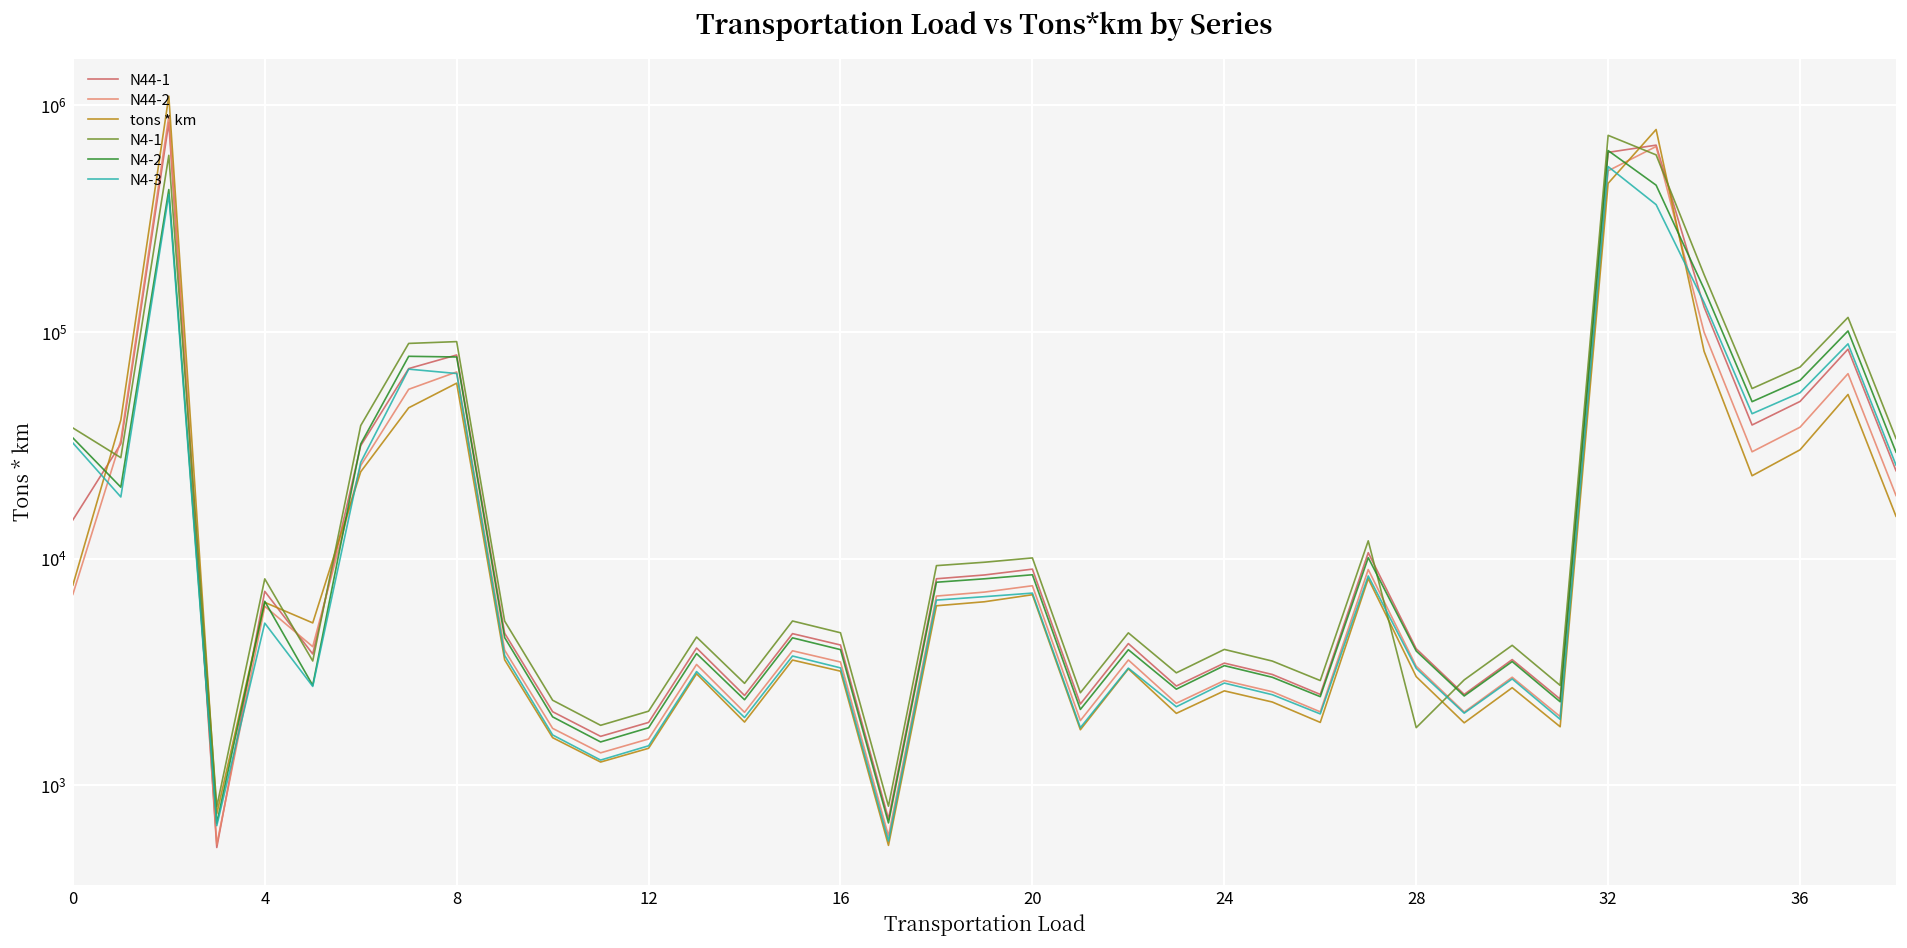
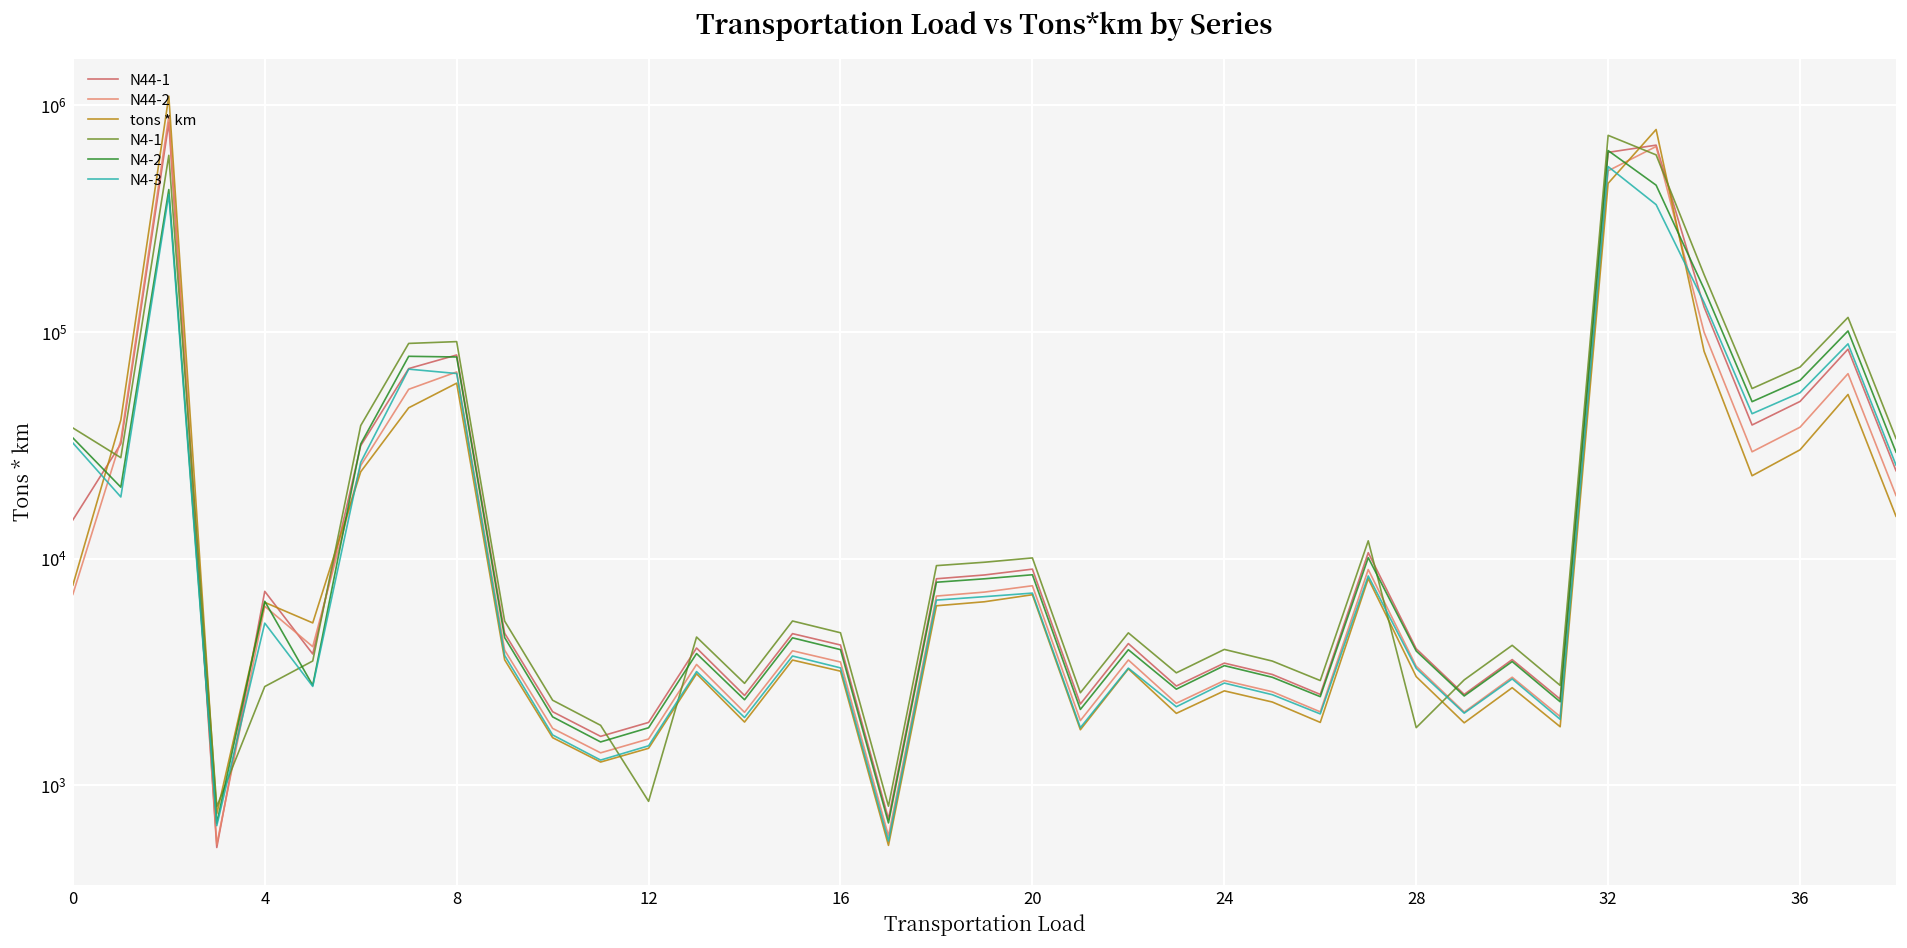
  {
    "tons * km": {
      "0": 7600,
      "8": 59000,
      "16": 3200,
      "24": 2600,
      "28": 3000,
      "32": 450000,
      "36": 30000
    },
    "N4-1": {
      "0": 38000,
-     "4": 8100,
+     "4": 2700,
      "8": 90000,
-     "12": 2100,
+     "12": 800,
      "16": 4700,
      "20": 10000,
      "24": 4000,
      "28": 1800,
      "32": 740000,
      "36": 70000
    },
    "N4-2": {
      "0": 34000,
      "12": 1800,
      "16": 4000,
      "20": 8000,
      "36": 61000
    },
    "N4-3": {
      "0": 32000,
      "4": 5200,
      "16": 3300,
      "32": 540000,
      "36": 54000
    }
  }
